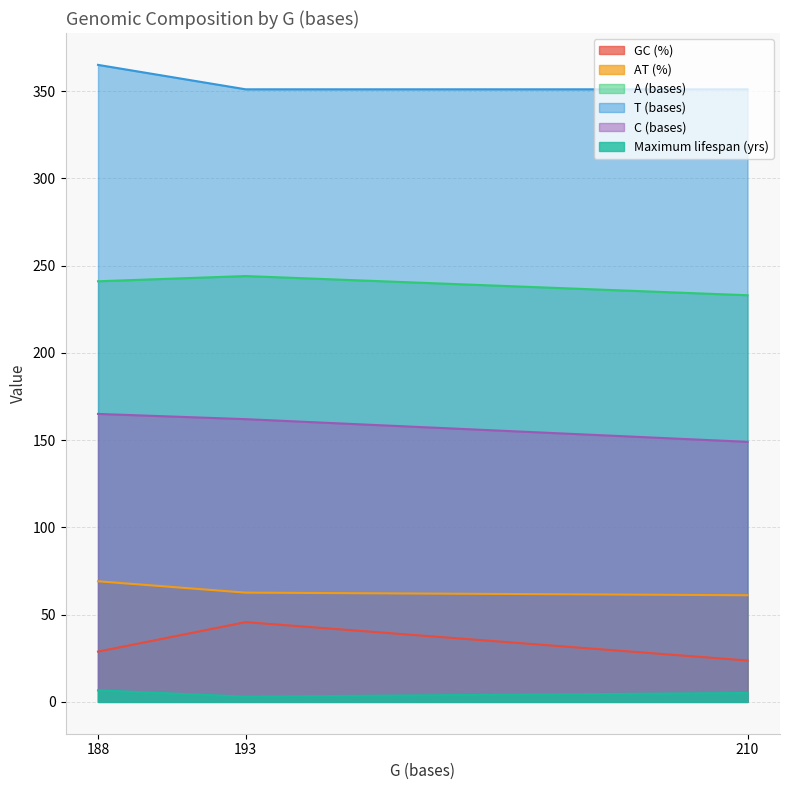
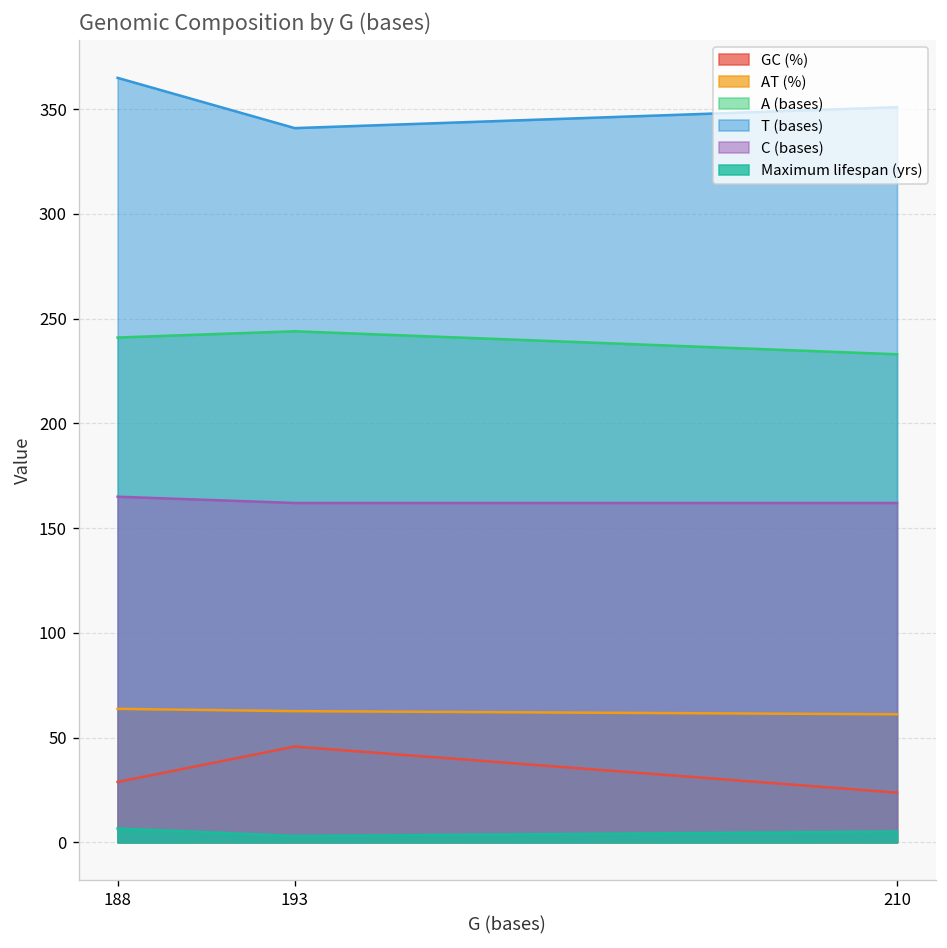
  {
    "GC (%)": {
      "188": 29,
      "193": 46,
      "210": 24
    },
    "AT (%)": {
-     "188": 69,
+     "188": 64,
      "193": 63,
      "210": 61
    },
    "T (bases)": {
      "188": 365,
-     "193": 351
+     "193": 341
    },
    "C (bases)": {
      "188": 165,
      "193": 162,
-     "210": 149
+     "210": 162
    }
  }
